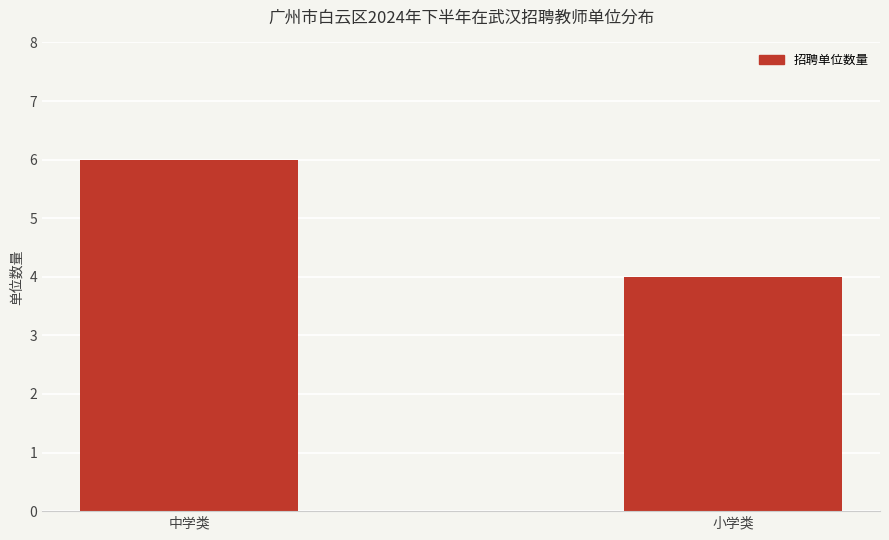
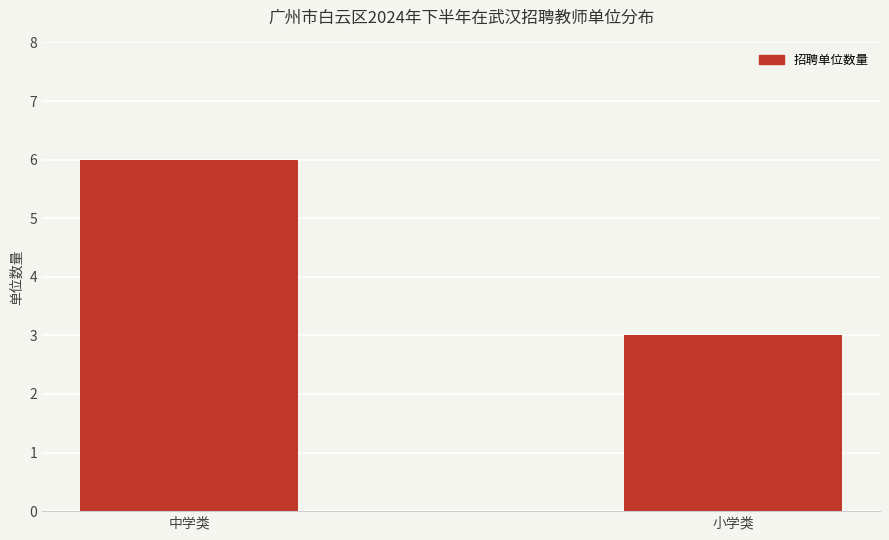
  {
    "中学类": 6,
-   "小学类": 4
+   "小学类": 3
  }
